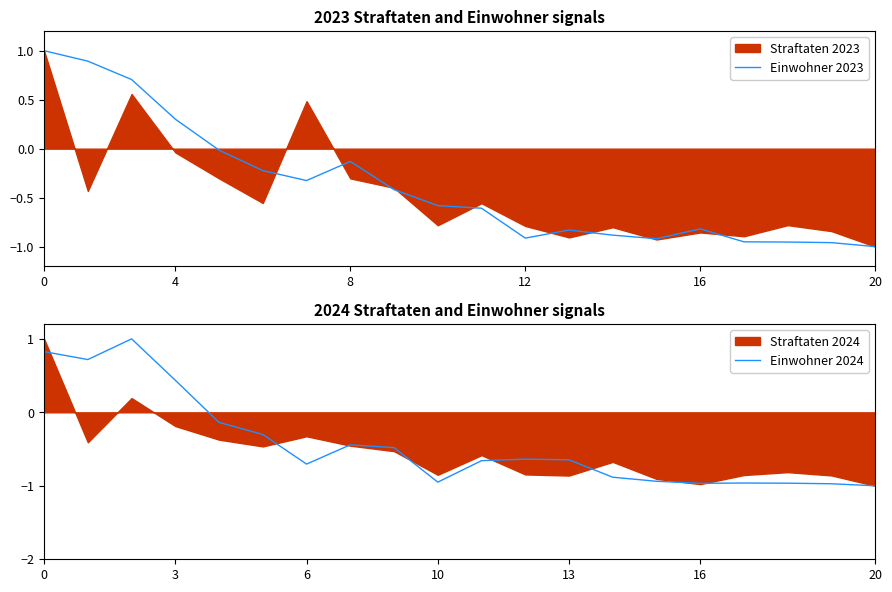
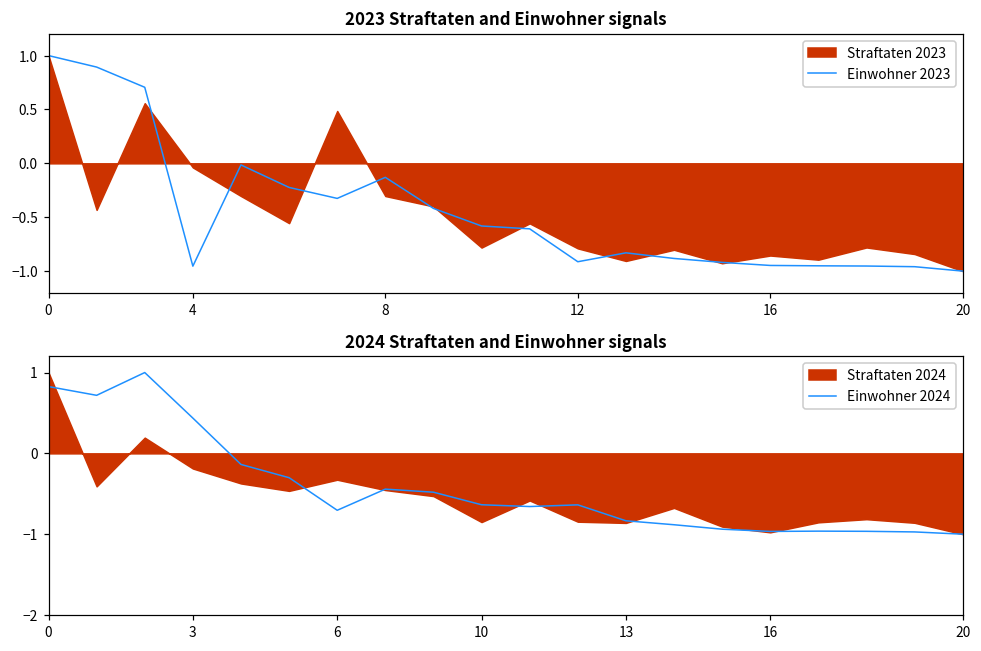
  {
    "2023 Straftaten and Einwohner signals": {
      "Einwohner 2023": {
-       "4": 0.3,
+       "4": -1.0,
        "8": -0.1,
        "12": -0.9,
-       "16": -0.8,
+       "16": -0.9,
        "20": -1.0
      }
    },
    "2024 Straftaten and Einwohner signals": {
      "Einwohner 2024": {
        "0": 0.8,
        "3": 0.4,
        "6": -0.7,
-       "10": -1.0,
-       "13": -0.6,
+       "10": -0.6,
+       "13": -0.8,
        "16": -1.0,
        "20": -1.0
      },
      "Straftaten 2024": {
        "0": 1.0
      }
    }
  }
